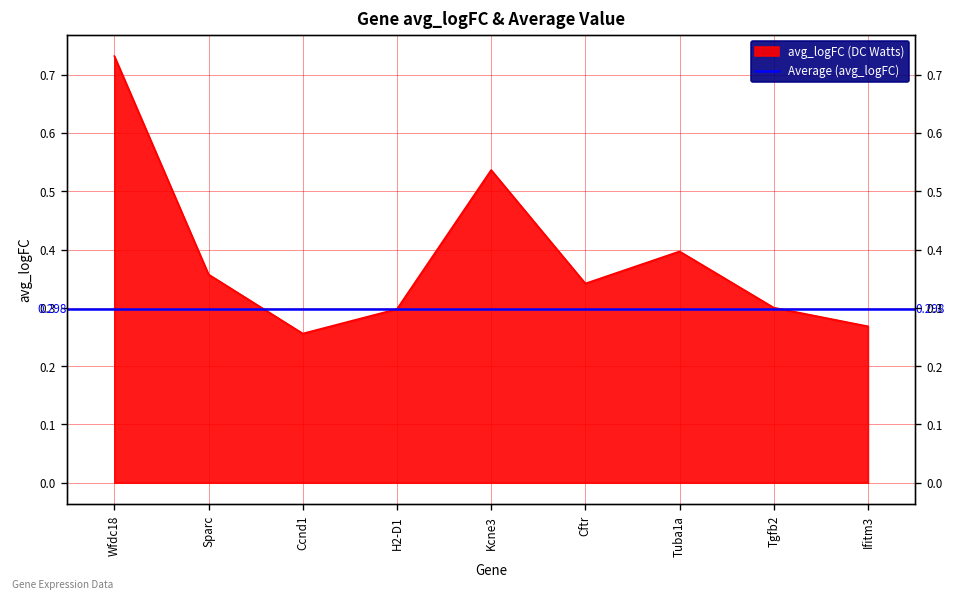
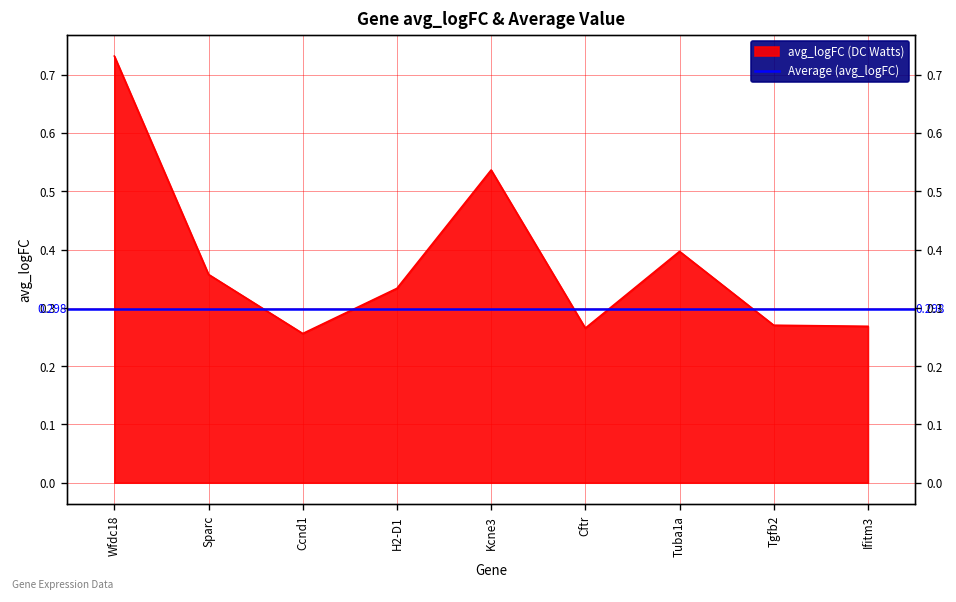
  {
    "Wfdc18": 0.73,
    "Sparc": 0.36,
    "Ccnd1": 0.26,
-   "H2-D1": 0.30,
+   "H2-D1": 0.33,
    "Kcne3": 0.54,
-   "Cftr": 0.34,
+   "Cftr": 0.27,
    "Tuba1a": 0.40,
-   "Tgfb2": 0.30,
+   "Tgfb2": 0.27,
    "Ifitm3": 0.27
  }
